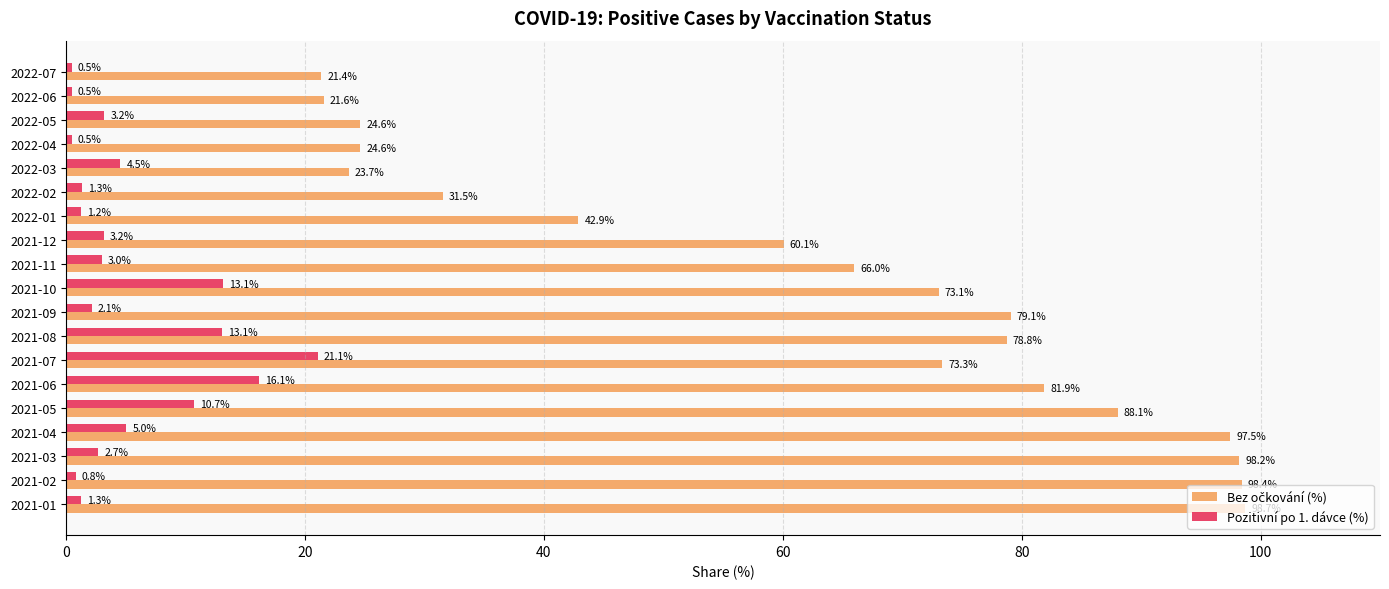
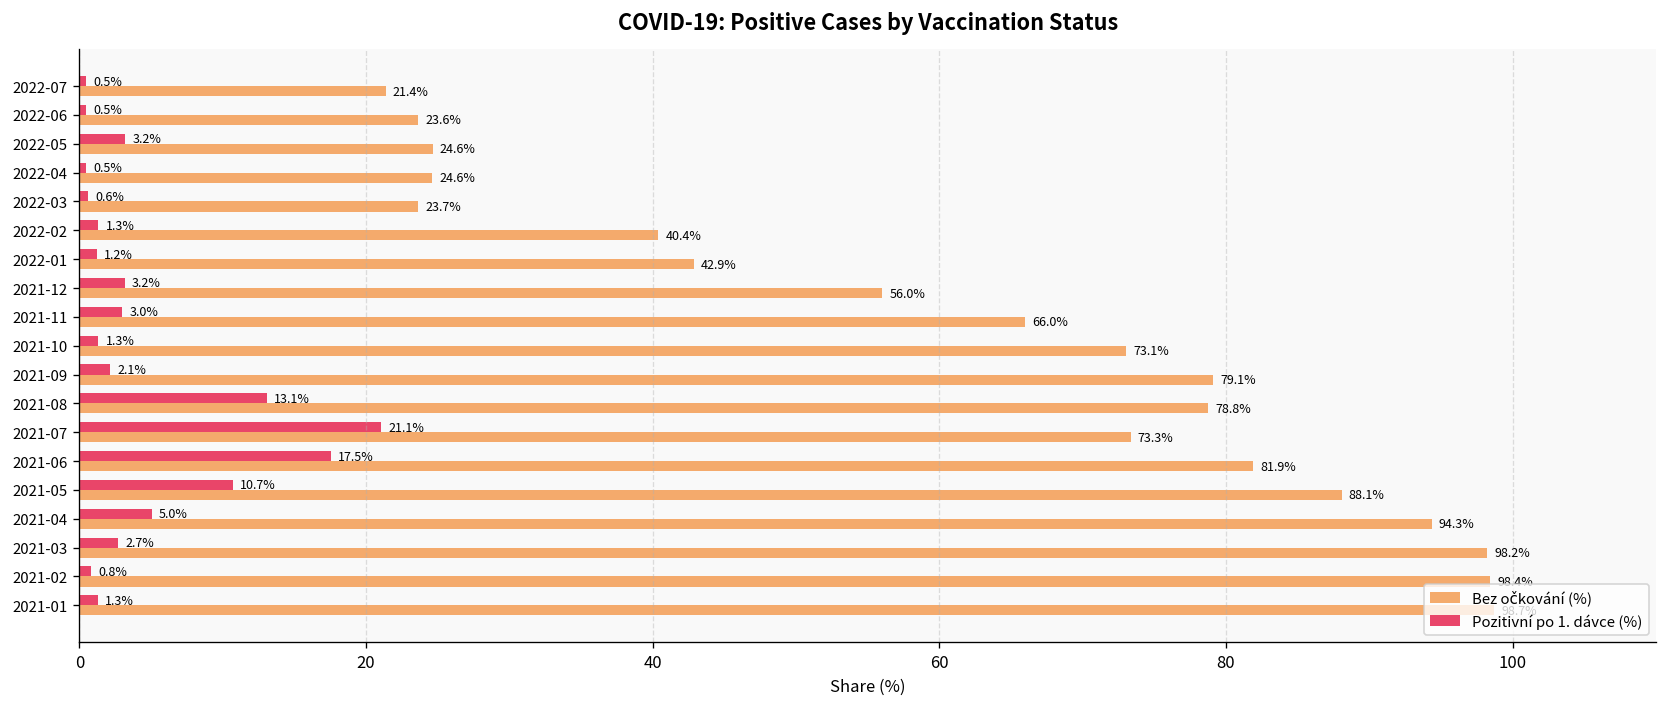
  {
    "Bez očkování (%)": {
      "2022-07": "21.4%",
-     "2022-06": "21.6%",
+     "2022-06": "23.6%",
      "2022-05": "24.6%",
      "2022-04": "24.6%",
      "2022-03": "23.7%",
-     "2022-02": "31.5%",
+     "2022-02": "40.4%",
      "2022-01": "42.9%",
-     "2021-12": "60.1%",
+     "2021-12": "56.0%",
      "2021-11": "66.0%",
      "2021-10": "73.1%",
      "2021-09": "79.1%",
      "2021-08": "78.8%",
      "2021-07": "73.3%",
      "2021-06": "81.9%",
      "2021-05": "88.1%",
-     "2021-04": "97.5%",
+     "2021-04": "94.3%",
      "2021-03": "98.2%"
    },
    "Pozitivní po 1. dávce (%)": {
      "2022-07": "0.5%",
      "2022-06": "0.5%",
      "2022-05": "3.2%",
      "2022-04": "0.5%",
-     "2022-03": "4.5%",
+     "2022-03": "0.6%",
      "2022-02": "1.3%",
      "2022-01": "1.2%",
      "2021-12": "3.2%",
      "2021-11": "3.0%",
-     "2021-10": "13.1%",
+     "2021-10": "1.3%",
      "2021-09": "2.1%",
      "2021-08": "13.1%",
      "2021-07": "21.1%",
-     "2021-06": "16.1%",
+     "2021-06": "17.5%",
      "2021-05": "10.7%",
      "2021-04": "5.0%",
      "2021-03": "2.7%",
      "2021-02": "0.8%",
      "2021-01": "1.3%"
    }
  }
